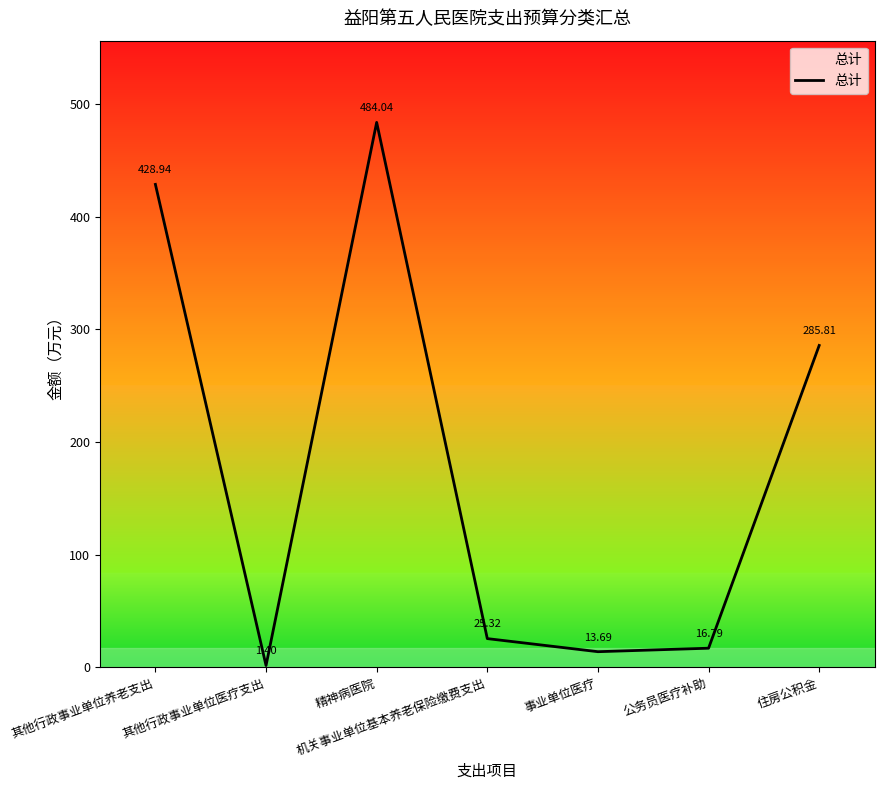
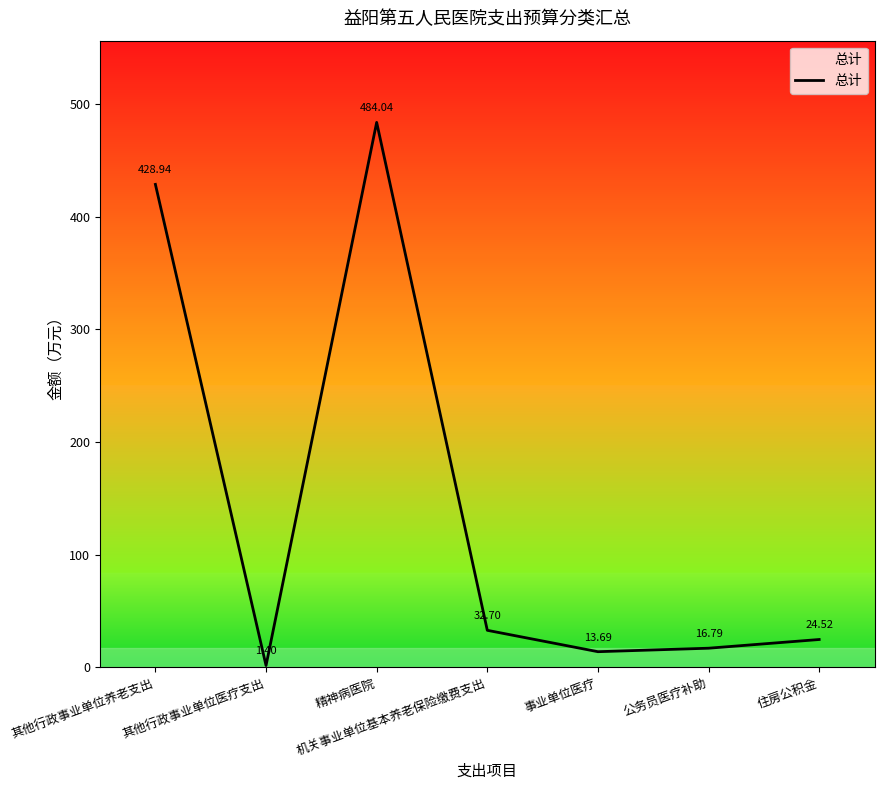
  {
    "其他行政事业单位养老支出": 428.94,
    "精神病医院": 484.04,
-   "机关事业单位基本养老保险缴费支出": 25.32,
+   "机关事业单位基本养老保险缴费支出": 32.70,
    "公务员医疗补助": 16.79,
-   "住房公积金": 285.81
+   "住房公积金": 24.52
  }
